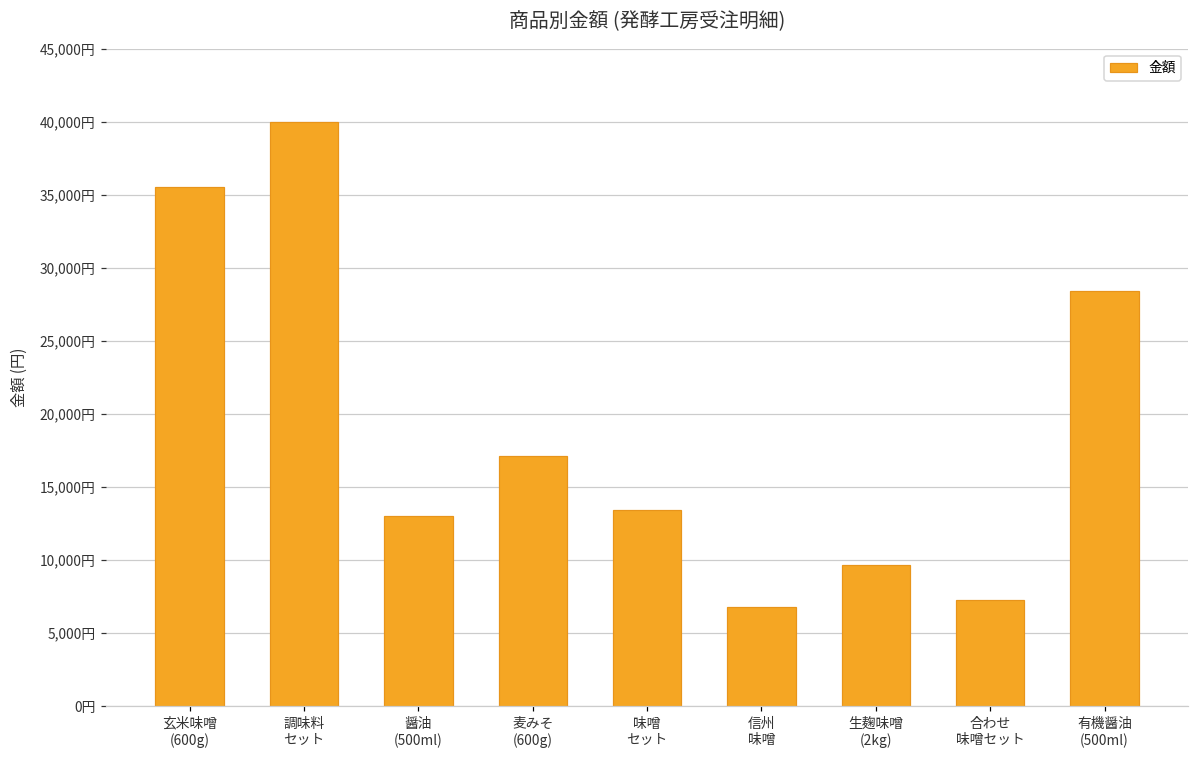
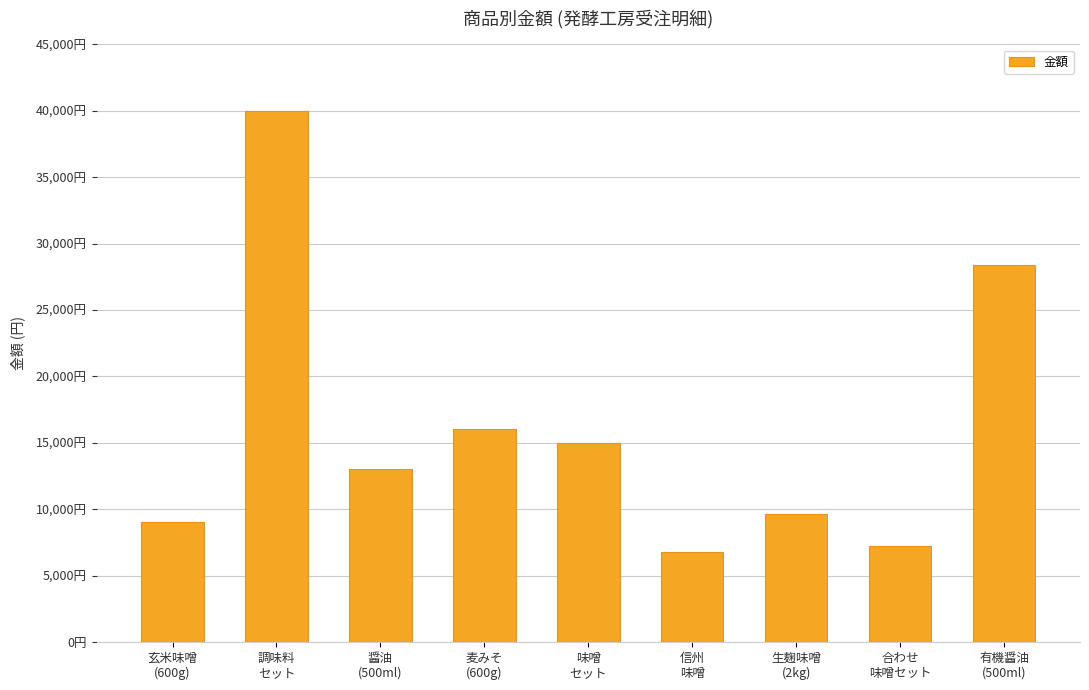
  {
-   "玄米味噌 (600g)": "35,500円",
+   "玄米味噌 (600g)": "9,000円",
    "調味料 セット": "40,000円",
    "醤油 (500ml)": "13,000円",
-   "麦みそ (600g)": "17,200円",
-   "味噌 セット": "13,500円",
+   "麦みそ (600g)": "16,000円",
+   "味噌 セット": "15,000円",
    "信州 味噌": "6,800円",
    "生麹味噌 (2kg)": "9,600円",
    "合わせ 味噌セット": "7,300円",
    "有機醤油 (500ml)": "28,400円"
  }
